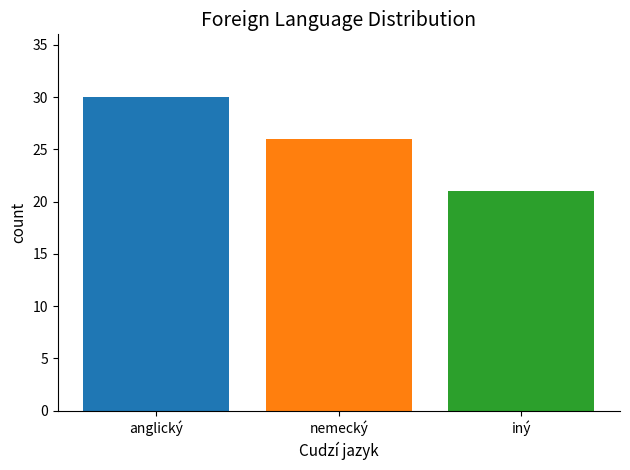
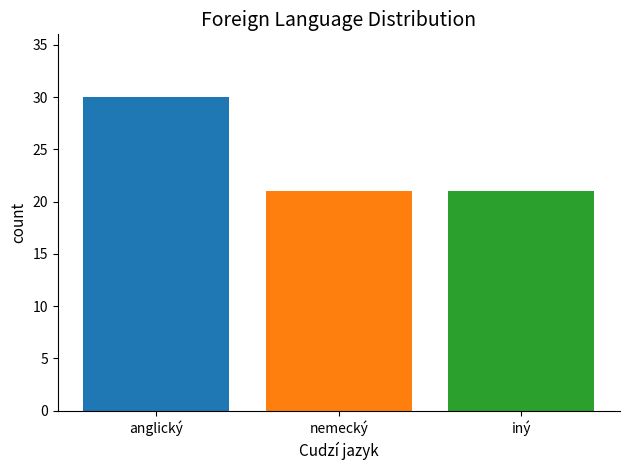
  {
    "anglický": 30,
-   "nemecký": 26,
+   "nemecký": 21,
    "iný": 21
  }
